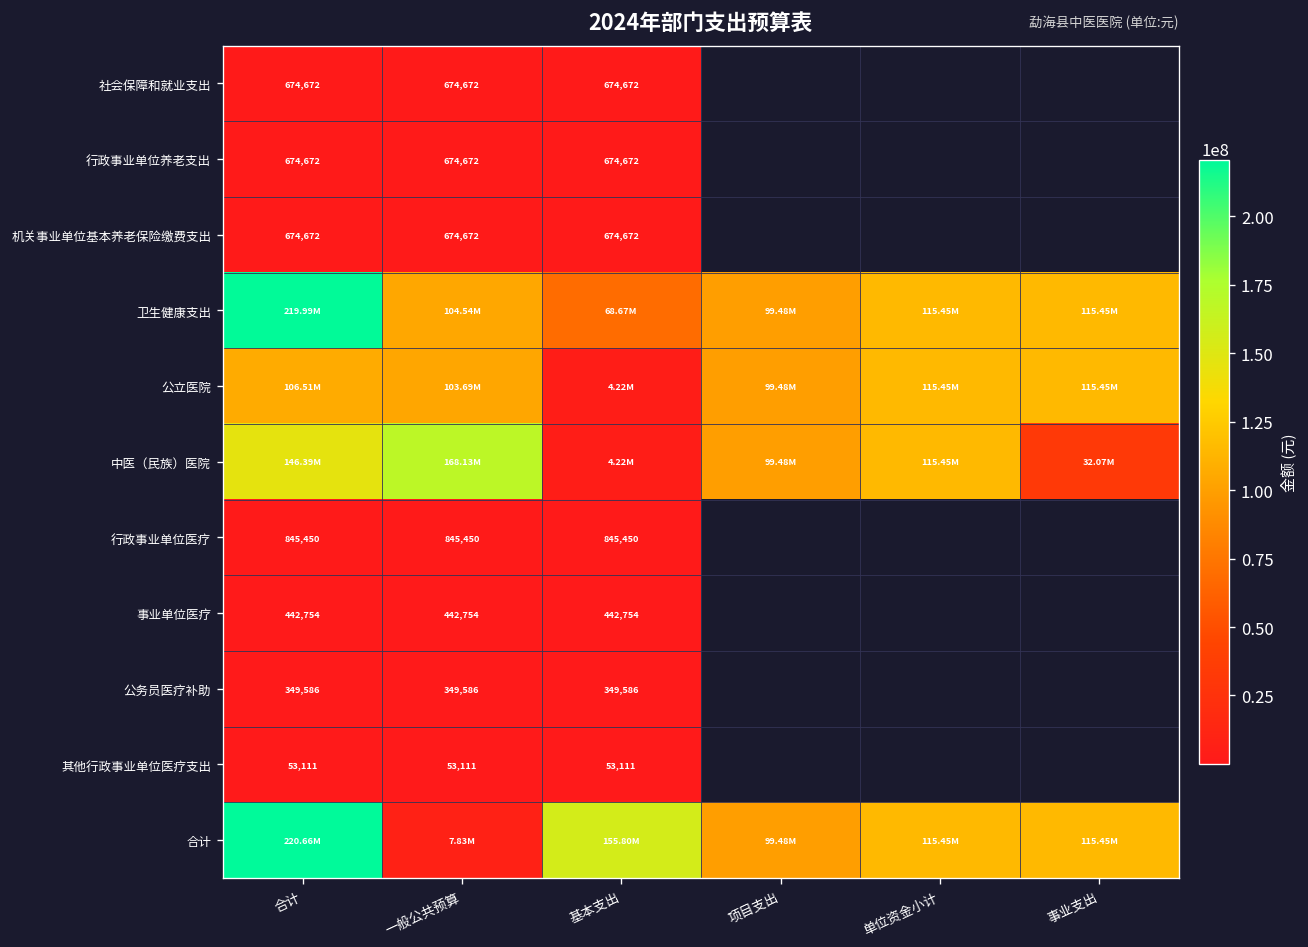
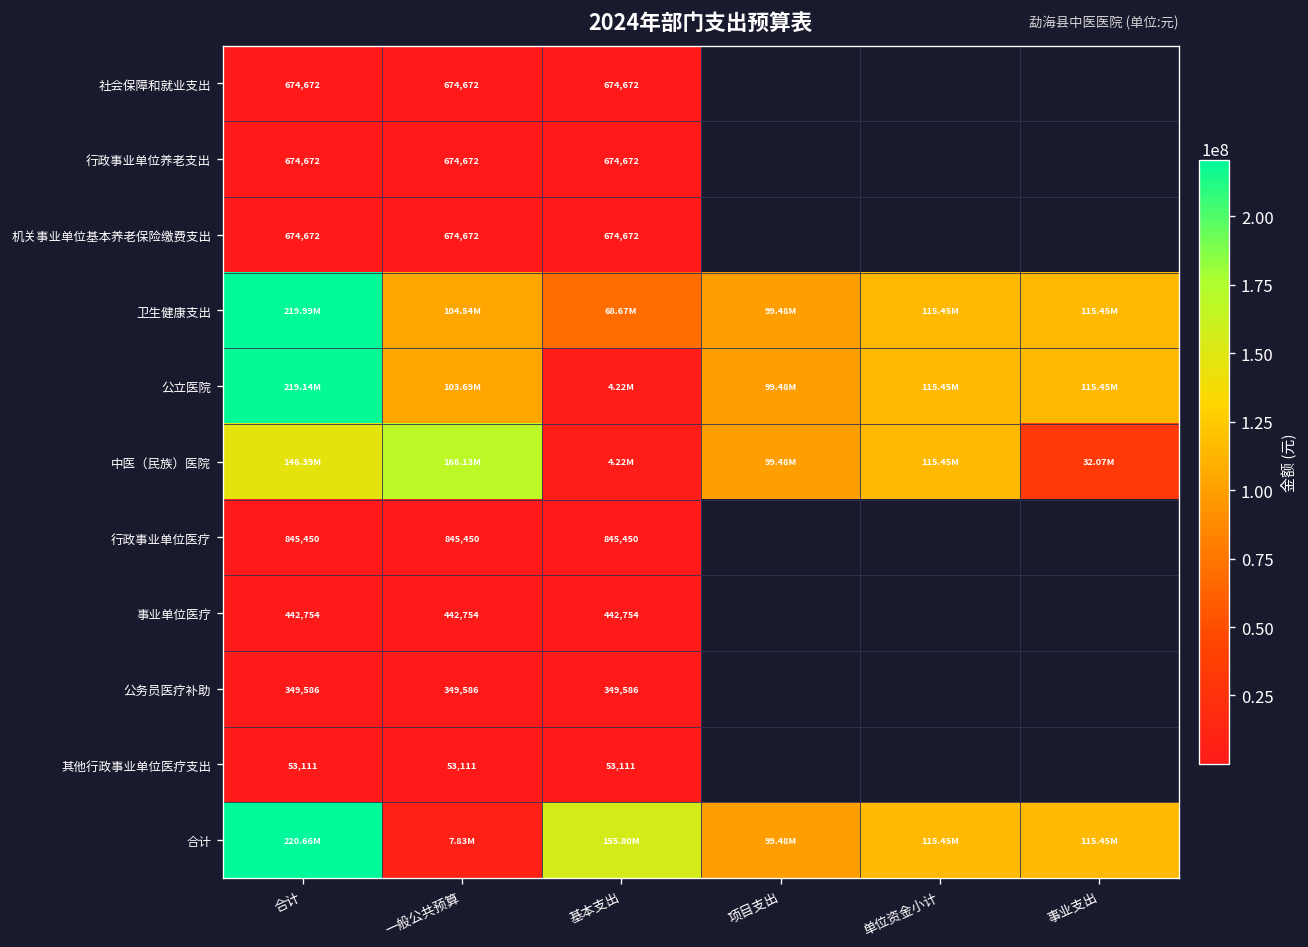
  {
    "社会保障和就业支出": {
      "合计": "674,672",
      "一般公共预算": "674,672",
      "基本支出": "674,672"
    },
    "行政事业单位养老支出": {
      "合计": "674,672",
      "一般公共预算": "674,672",
      "基本支出": "674,672"
    },
    "机关事业单位基本养老保险缴费支出": {
      "合计": "674,672",
      "一般公共预算": "674,672",
      "基本支出": "674,672"
    },
    "卫生健康支出": {
      "合计": "219.99M",
      "一般公共预算": "104.54M",
      "基本支出": "68.67M",
      "项目支出": "99.48M",
      "单位资金小计": "115.45M",
      "事业支出": "115.45M"
    },
    "公立医院": {
-     "合计": "106.51M",
+     "合计": "219.14M",
      "一般公共预算": "103.69M",
      "基本支出": "4.22M",
      "项目支出": "99.48M",
      "单位资金小计": "115.45M",
      "事业支出": "115.45M"
    },
    "中医（民族）医院": {
      "合计": "146.39M",
      "一般公共预算": "168.13M",
      "基本支出": "4.22M",
      "项目支出": "99.48M",
      "单位资金小计": "115.45M",
      "事业支出": "32.07M"
    },
    "行政事业单位医疗": {
      "合计": "845,450",
      "一般公共预算": "845,450",
      "基本支出": "845,450"
    },
    "事业单位医疗": {
      "合计": "442,754",
      "一般公共预算": "442,754",
      "基本支出": "442,754"
    },
    "公务员医疗补助": {
      "合计": "349,586",
      "一般公共预算": "349,586",
      "基本支出": "349,586"
    },
    "其他行政事业单位医疗支出": {
      "合计": "53,111",
      "一般公共预算": "53,111",
      "基本支出": "53,111"
    },
    "合计": {
      "合计": "220.66M",
      "一般公共预算": "7.83M",
      "基本支出": "155.80M",
      "项目支出": "99.48M",
      "单位资金小计": "115.45M",
      "事业支出": "115.45M"
    }
  }
